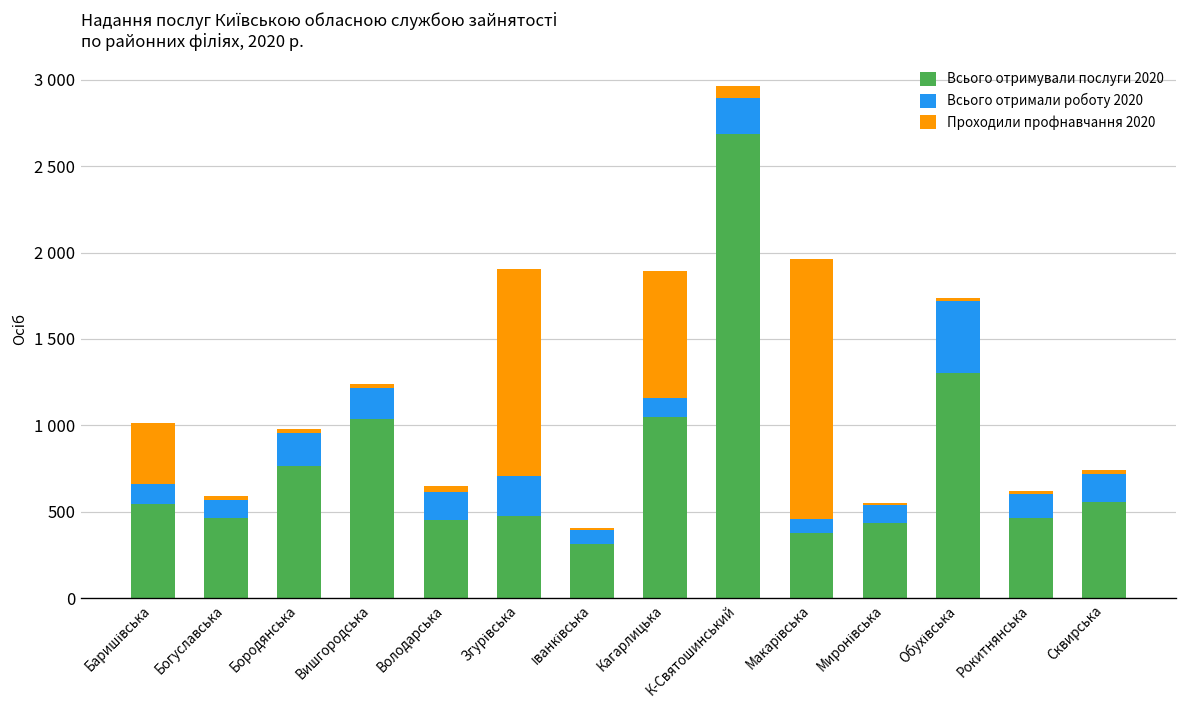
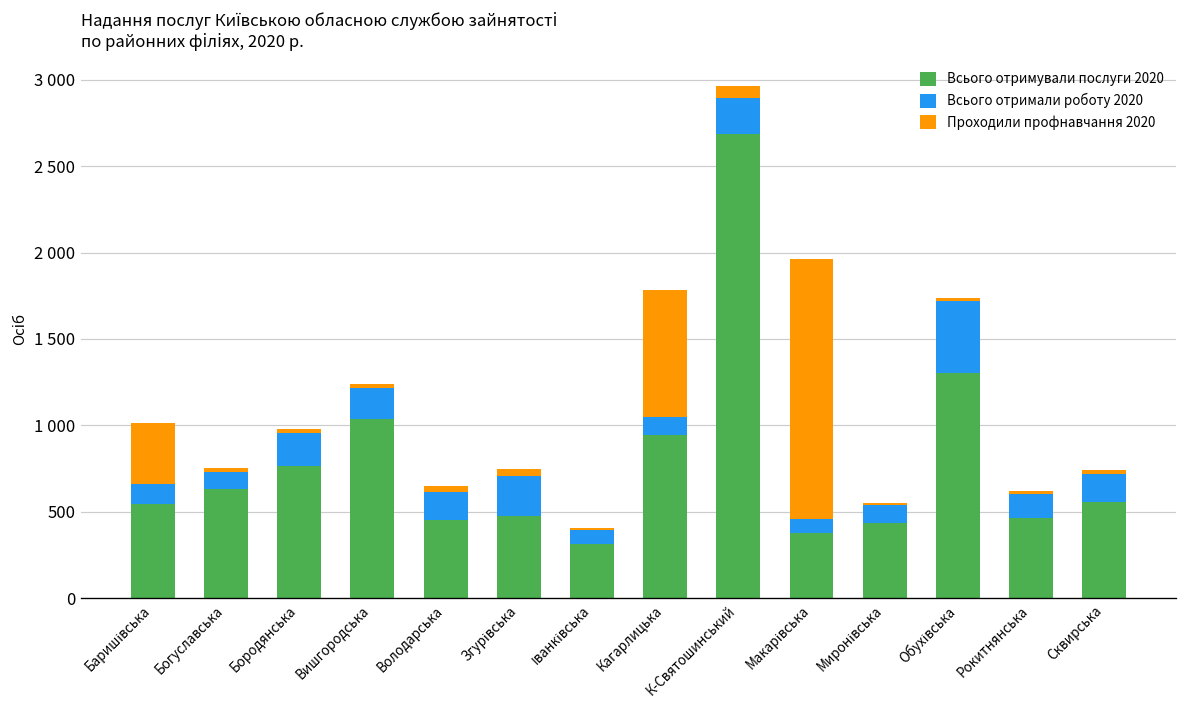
  {
    "Всього отримували послуги 2020": {
      "Баришівська": 540,
-     "Богуславська": 470,
+     "Богуславська": 630,
      "Бородянська": 760,
      "Вишгородська": 1040,
      "Володарська": 450,
      "Згурівська": 480,
      "Іванківська": 320,
-     "Кагарлицька": 1050,
+     "Кагарлицька": 940,
      "К-Святошинський": 2690,
      "Макарівська": 380,
      "Миронівська": 440,
      "Обухівська": 1300,
      "Рокитнянська": 460,
      "Сквирська": 560
    },
    "Всього отримали роботу 2020": {
      "Баришівська": 120,
      "Богуславська": 100,
      "Бородянська": 190,
      "Вишгородська": 180,
      "Володарська": 160,
      "Згурівська": 230,
      "Іванківська": 80,
      "Кагарлицька": 110,
      "К-Святошинський": 210,
      "Макарівська": 80,
      "Миронівська": 110,
      "Обухівська": 420,
      "Рокитнянська": 140,
      "Сквирська": 160
    },
    "Проходили профнавчання 2020": {
      "Баришівська": 350,
      "Богуславська": 20,
      "Бородянська": 20,
      "Вишгородська": 20,
      "Володарська": 40,
-     "Згурівська": 1200,
+     "Згурівська": 40,
      "Кагарлицька": 730,
      "К-Святошинський": 70,
      "Макарівська": 1500,
      "Обухівська": 20,
      "Рокитнянська": 20,
      "Сквирська": 20
    }
  }
